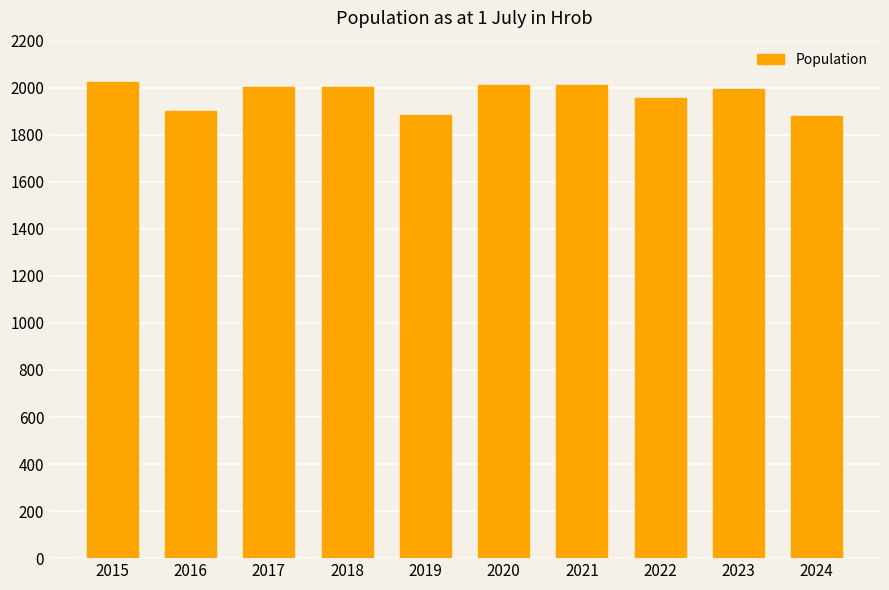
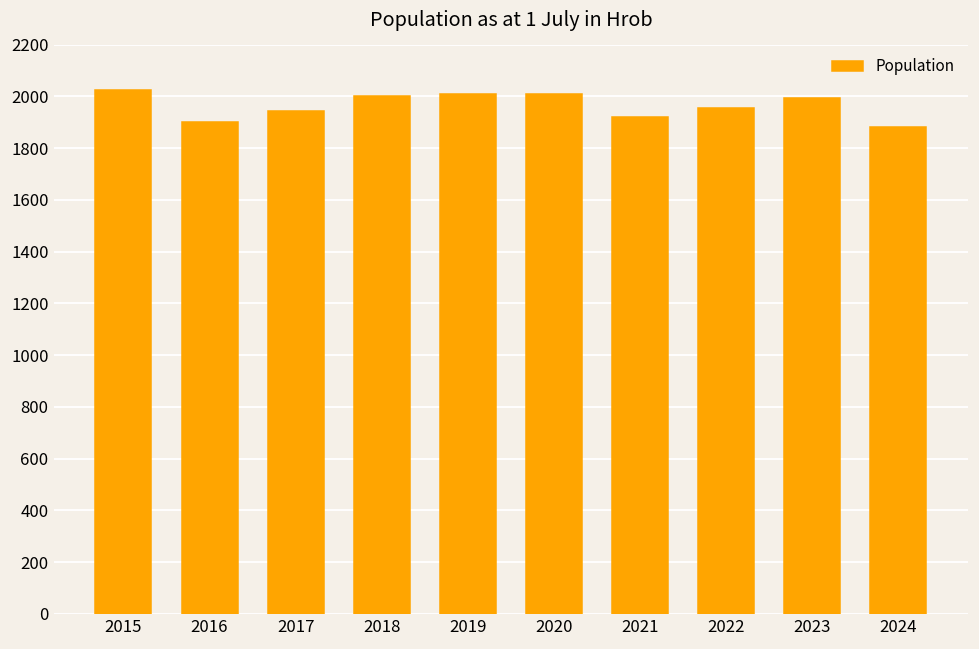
  {
    "2015": 2030,
    "2016": 1900,
-   "2017": 2000,
+   "2017": 1950,
    "2018": 2000,
-   "2019": 1880,
+   "2019": 2010,
    "2020": 2010,
-   "2021": 2010,
+   "2021": 1920,
    "2022": 1960,
    "2023": 2000,
    "2024": 1880
  }
